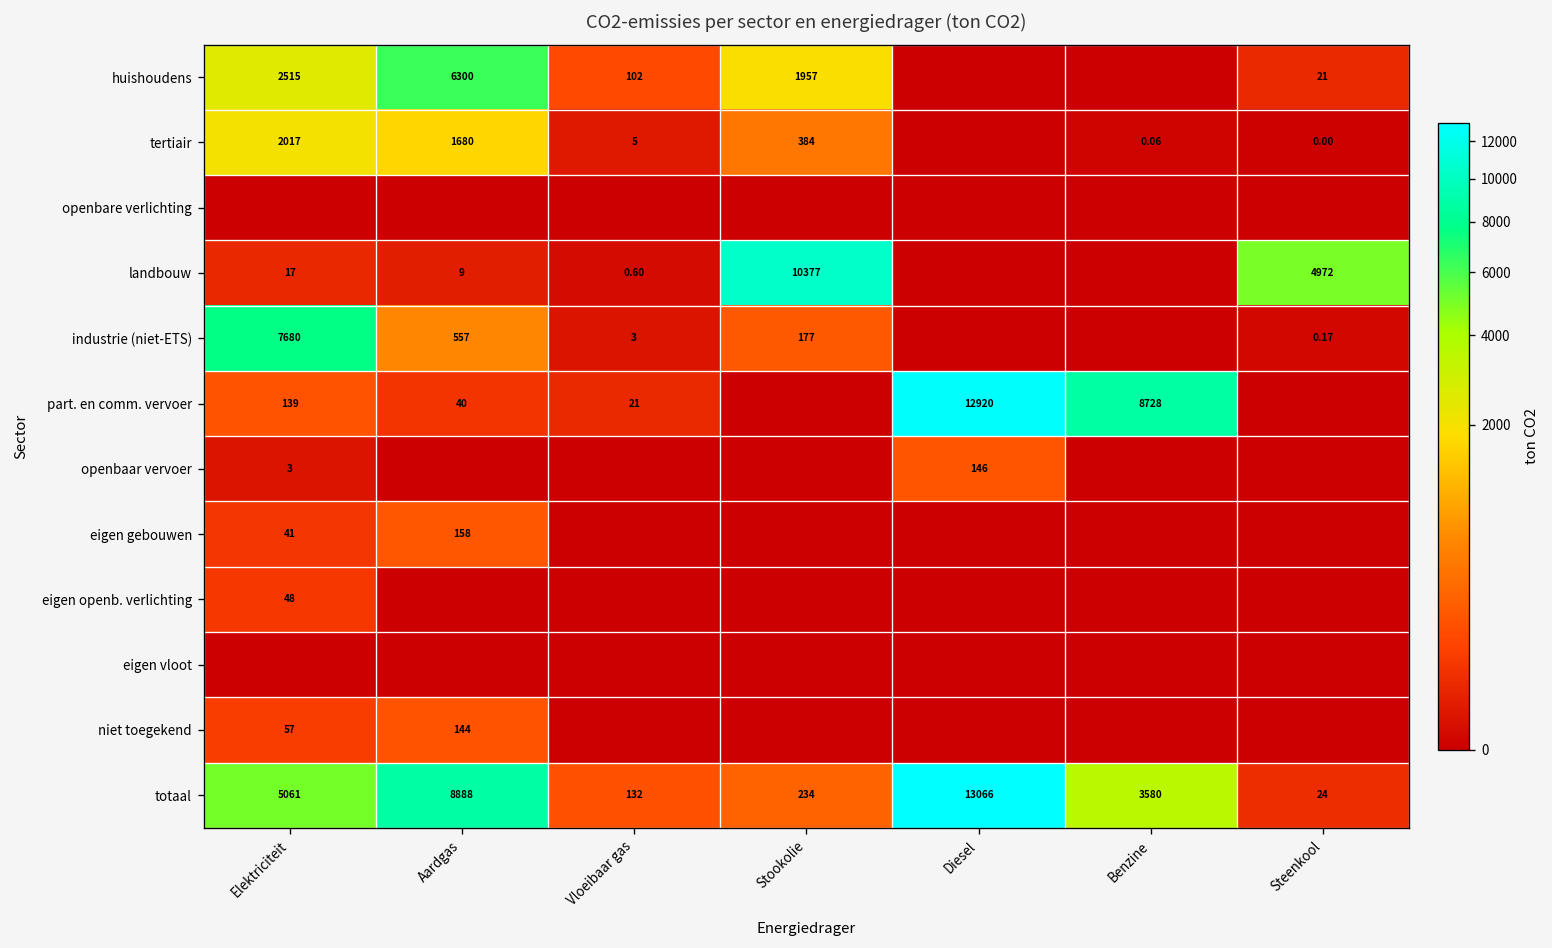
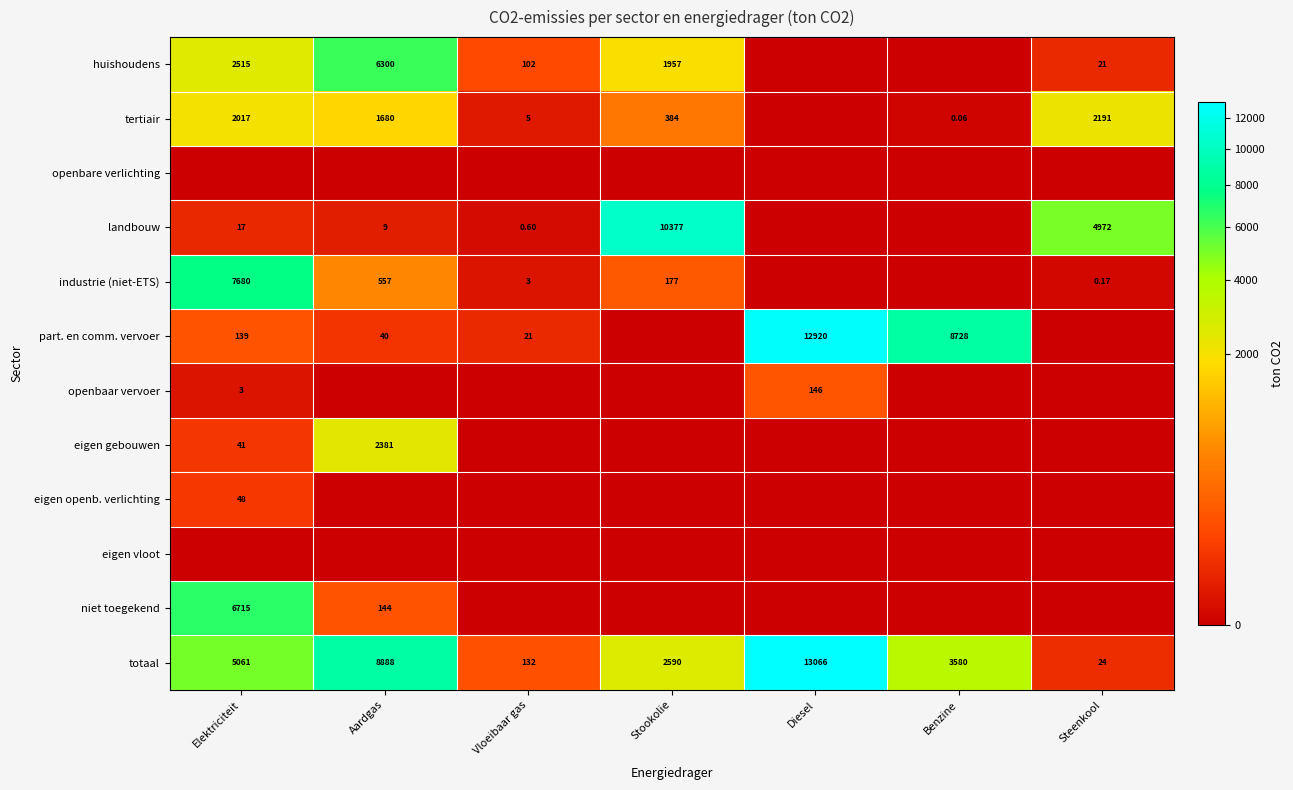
  {
    "huishoudens": {
      "Elektriciteit": 2515,
      "Aardgas": 6300,
      "Vloeibaar gas": 102,
      "Stookolie": 1957,
      "Steenkool": 21
    },
    "tertiair": {
      "Elektriciteit": 2017,
      "Aardgas": 1680,
      "Vloeibaar gas": 5,
      "Stookolie": 384,
      "Benzine": 0.06,
-     "Steenkool": 0.00
+     "Steenkool": 2191
    },
    "landbouw": {
      "Elektriciteit": 17,
      "Aardgas": 9,
      "Vloeibaar gas": 0.60,
      "Stookolie": 10377,
      "Steenkool": 4972
    },
    "industrie (niet-ETS)": {
      "Elektriciteit": 7680,
      "Aardgas": 557,
      "Vloeibaar gas": 3,
      "Stookolie": 177,
      "Steenkool": 0.17
    },
    "part. en comm. vervoer": {
      "Elektriciteit": 139,
      "Aardgas": 40,
      "Vloeibaar gas": 21,
      "Diesel": 12920,
      "Benzine": 8728
    },
    "openbaar vervoer": {
      "Elektriciteit": 3,
      "Diesel": 146
    },
    "eigen gebouwen": {
      "Elektriciteit": 41,
-     "Aardgas": 158
+     "Aardgas": 2381
    },
    "eigen openb. verlichting": {
      "Elektriciteit": 48
    },
    "niet toegekend": {
-     "Elektriciteit": 57,
+     "Elektriciteit": 6715,
      "Aardgas": 144
    },
    "totaal": {
      "Elektriciteit": 5061,
      "Aardgas": 8888,
      "Vloeibaar gas": 132,
-     "Stookolie": 234,
+     "Stookolie": 2590,
      "Diesel": 13066,
      "Benzine": 3580,
      "Steenkool": 24
    }
  }
